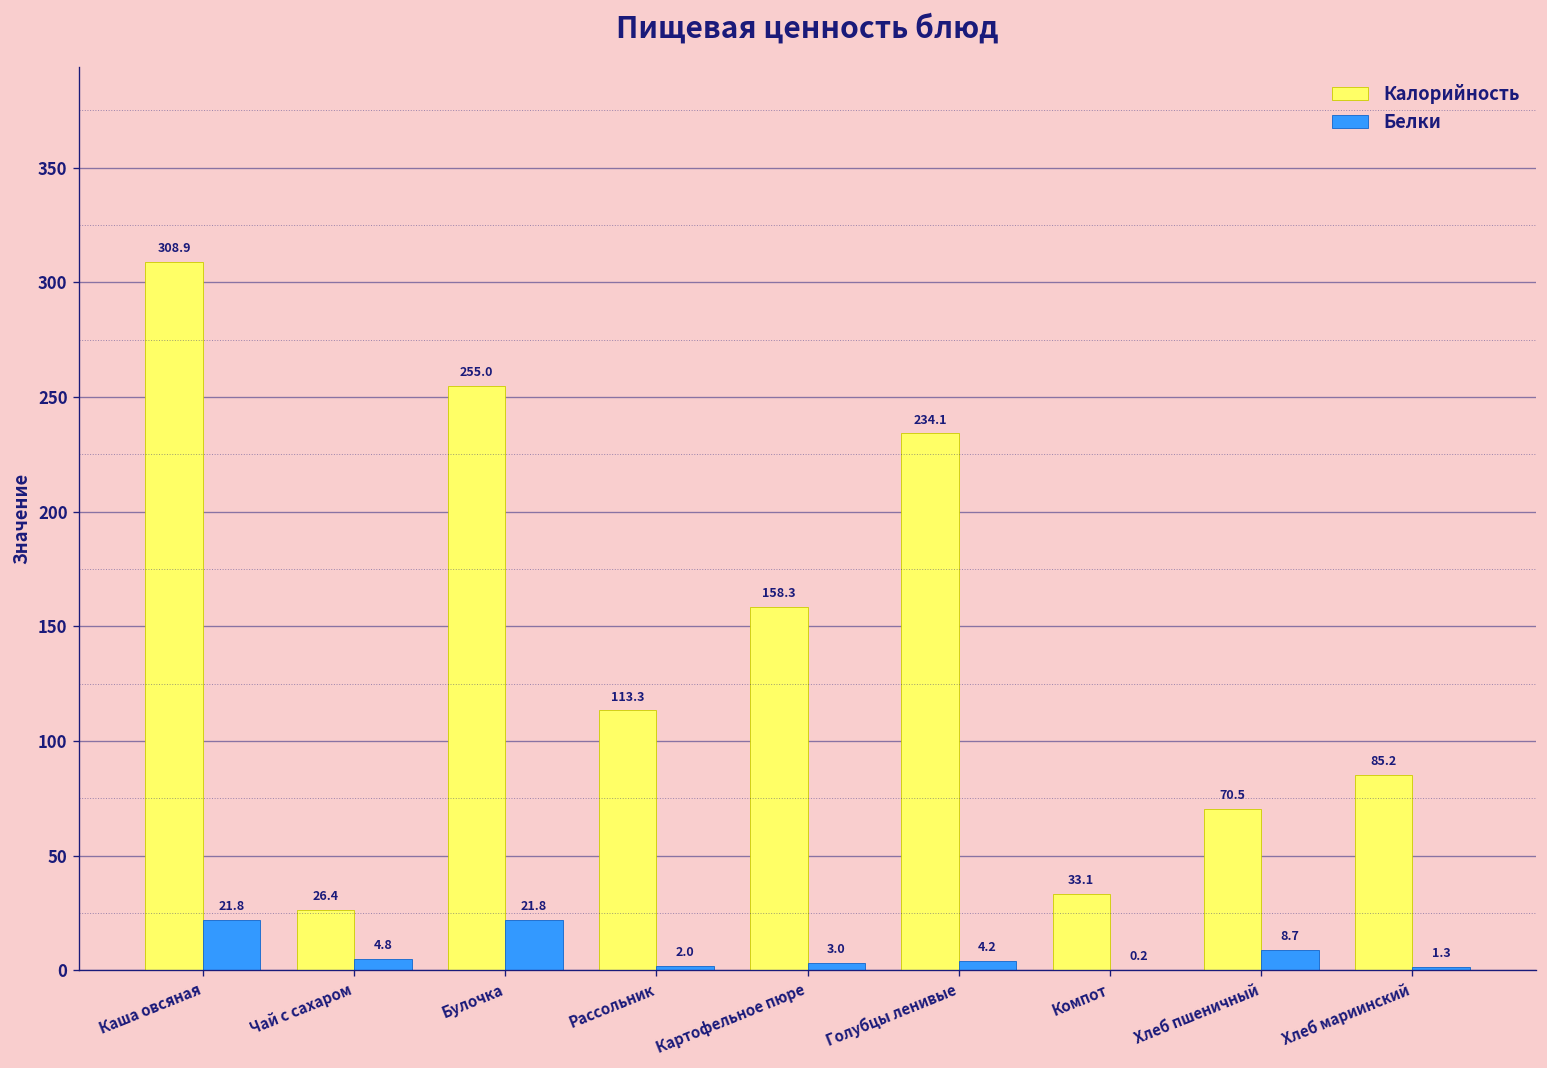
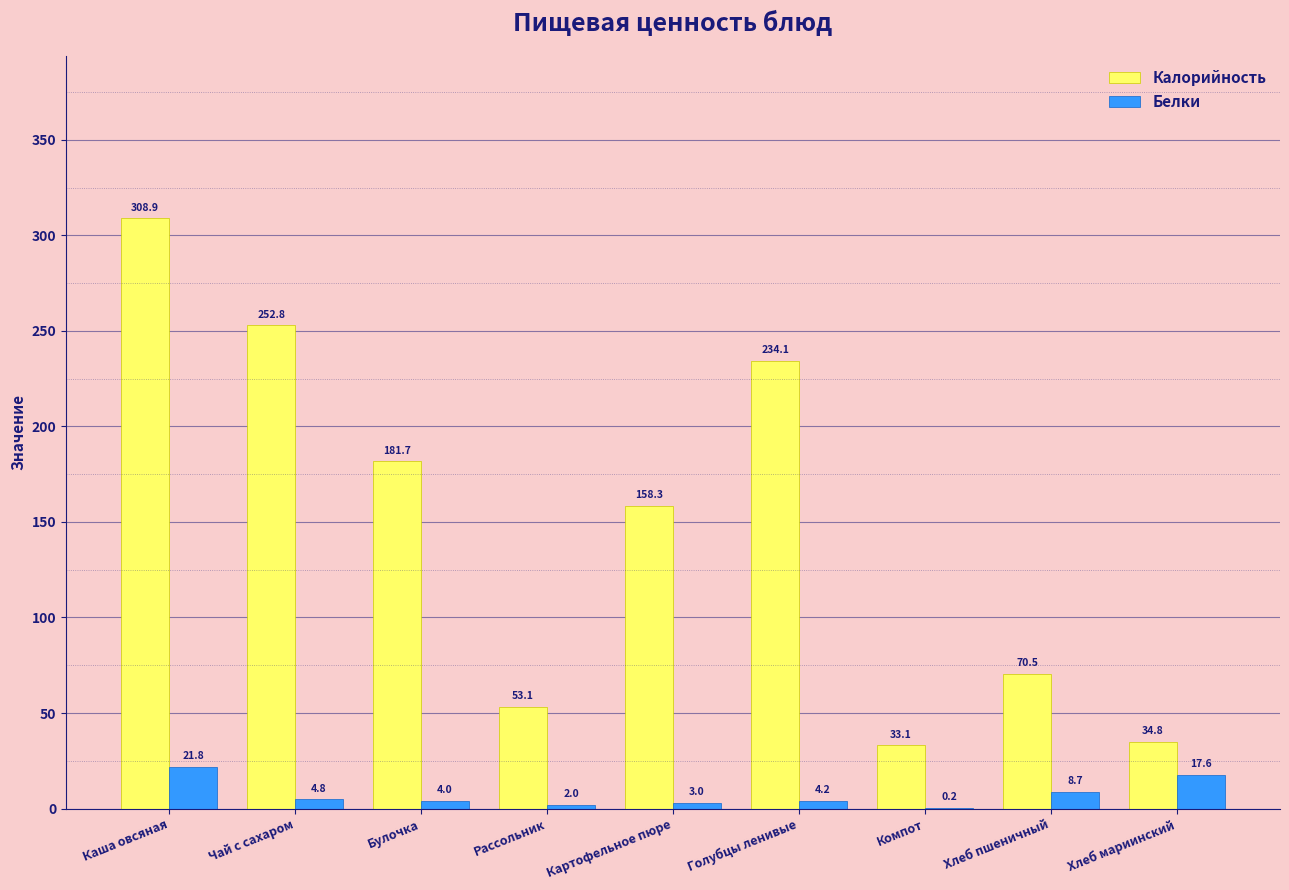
  {
    "Калорийность": {
      "Каша овсяная": 308.9,
-     "Чай с сахаром": 26.4,
-     "Булочка": 255.0,
-     "Рассольник": 113.3,
+     "Чай с сахаром": 252.8,
+     "Булочка": 181.7,
+     "Рассольник": 53.1,
      "Картофельное пюре": 158.3,
      "Голубцы ленивые": 234.1,
      "Компот": 33.1,
      "Хлеб пшеничный": 70.5,
-     "Хлеб мариинский": 85.2
+     "Хлеб мариинский": 34.8
    },
    "Белки": {
      "Каша овсяная": 21.8,
      "Чай с сахаром": 4.8,
-     "Булочка": 21.8,
+     "Булочка": 4.0,
      "Рассольник": 2.0,
      "Картофельное пюре": 3.0,
      "Голубцы ленивые": 4.2,
      "Компот": 0.2,
      "Хлеб пшеничный": 8.7,
-     "Хлеб мариинский": 1.3
+     "Хлеб мариинский": 17.6
    }
  }
